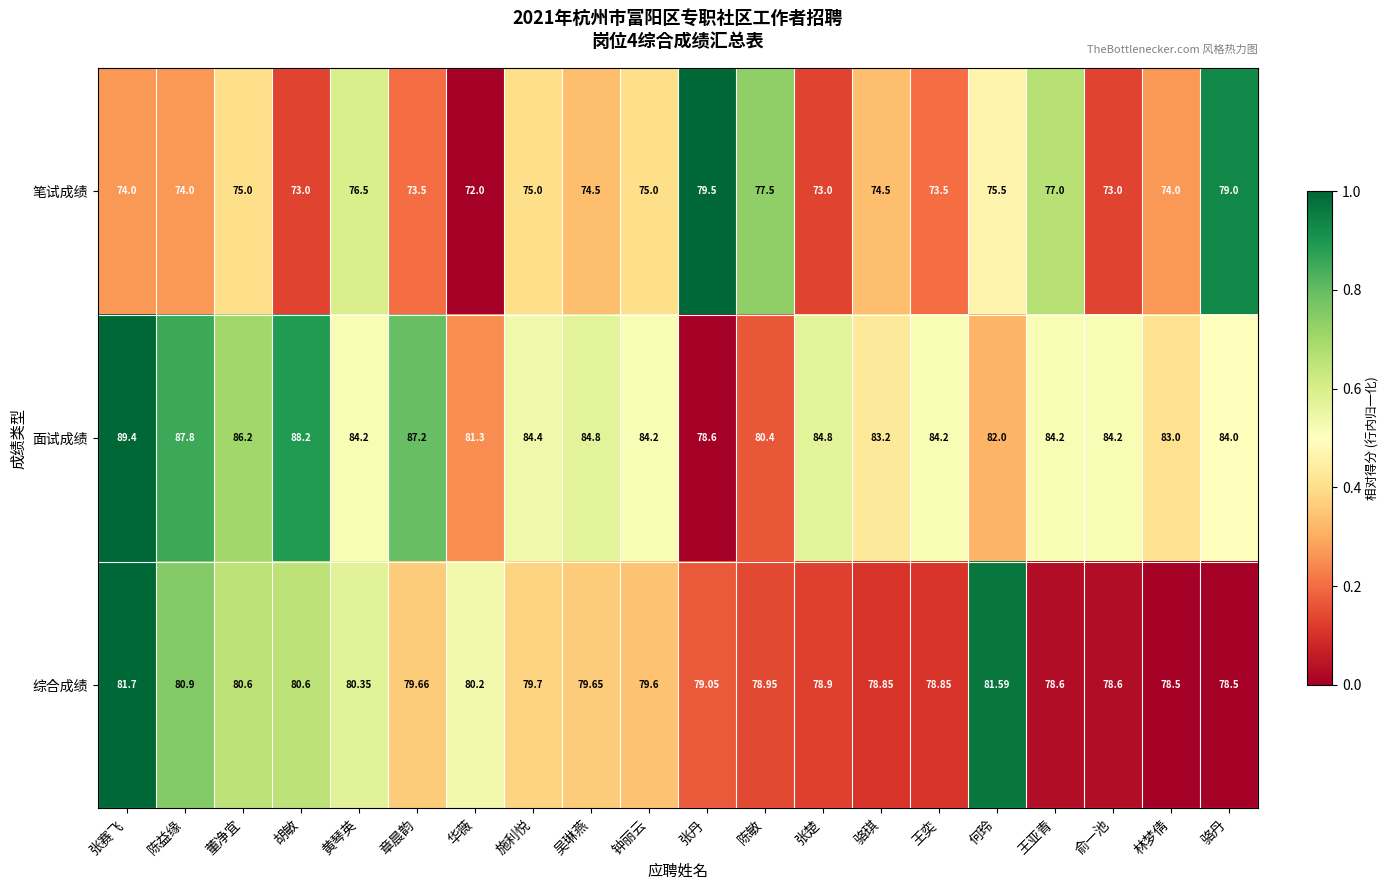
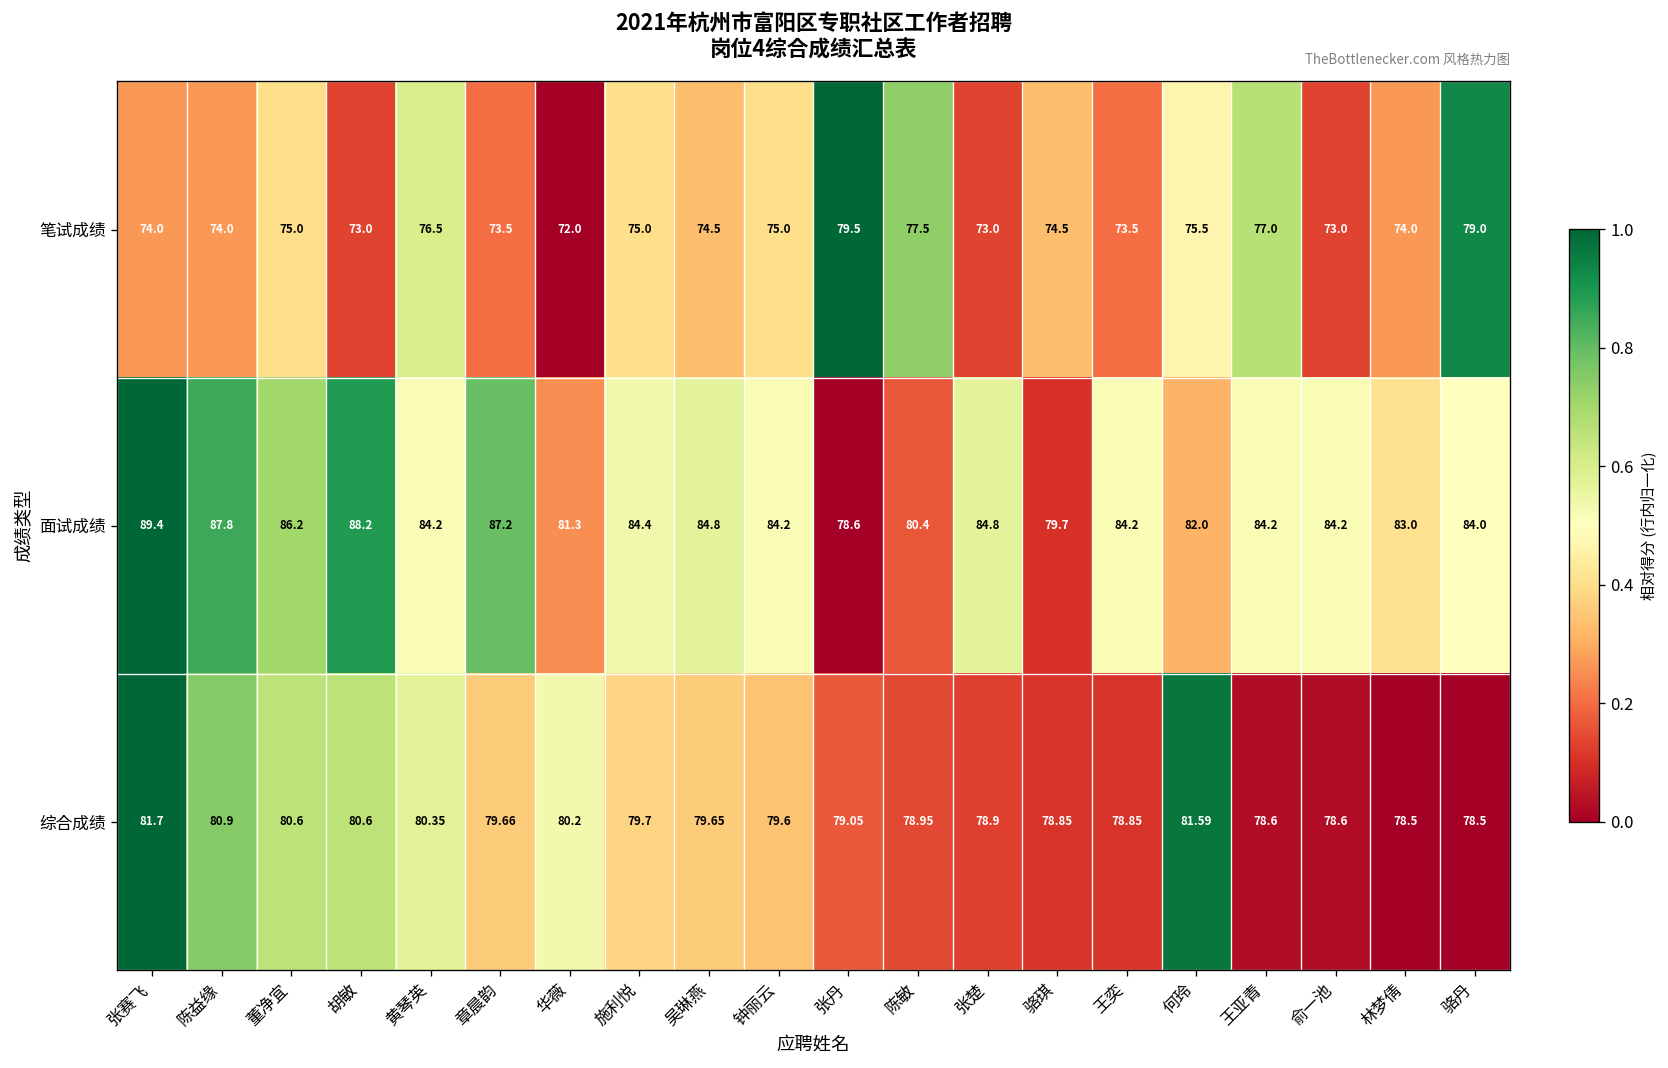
  {
    "笔试成绩": {
      "张赛飞": 74.0,
      "陈益缘": 74.0,
      "董净宜": 75.0,
      "胡敏": 73.0,
      "黄琴英": 76.5,
      "章晨韵": 73.5,
      "华薇": 72.0,
      "施利悦": 75.0,
      "吴琳燕": 74.5,
      "钟丽云": 75.0,
      "张丹": 79.5,
      "陈敏": 77.5,
      "张楚": 73.0,
      "骆琪": 74.5,
      "王奕": 73.5,
      "何玲": 75.5,
      "王亚青": 77.0,
      "俞一池": 73.0,
      "林梦倩": 74.0,
      "骆丹": 79.0
    },
    "面试成绩": {
      "张赛飞": 89.4,
      "陈益缘": 87.8,
      "董净宜": 86.2,
      "胡敏": 88.2,
      "黄琴英": 84.2,
      "章晨韵": 87.2,
      "华薇": 81.3,
      "施利悦": 84.4,
      "吴琳燕": 84.8,
      "钟丽云": 84.2,
      "张丹": 78.6,
      "陈敏": 80.4,
      "张楚": 84.8,
-     "骆琪": 83.2,
+     "骆琪": 79.7,
      "王奕": 84.2,
      "何玲": 82.0,
      "王亚青": 84.2,
      "俞一池": 84.2,
      "林梦倩": 83.0,
      "骆丹": 84.0
    },
    "综合成绩": {
      "张赛飞": 81.7,
      "陈益缘": 80.9,
      "董净宜": 80.6,
      "胡敏": 80.6,
      "黄琴英": 80.35,
      "章晨韵": 79.66,
      "华薇": 80.2,
      "施利悦": 79.7,
      "吴琳燕": 79.65,
      "钟丽云": 79.6,
      "张丹": 79.05,
      "陈敏": 78.95,
      "张楚": 78.9,
      "骆琪": 78.85,
      "王奕": 78.85,
      "何玲": 81.59,
      "王亚青": 78.6,
      "俞一池": 78.6,
      "林梦倩": 78.5,
      "骆丹": 78.5
    }
  }
